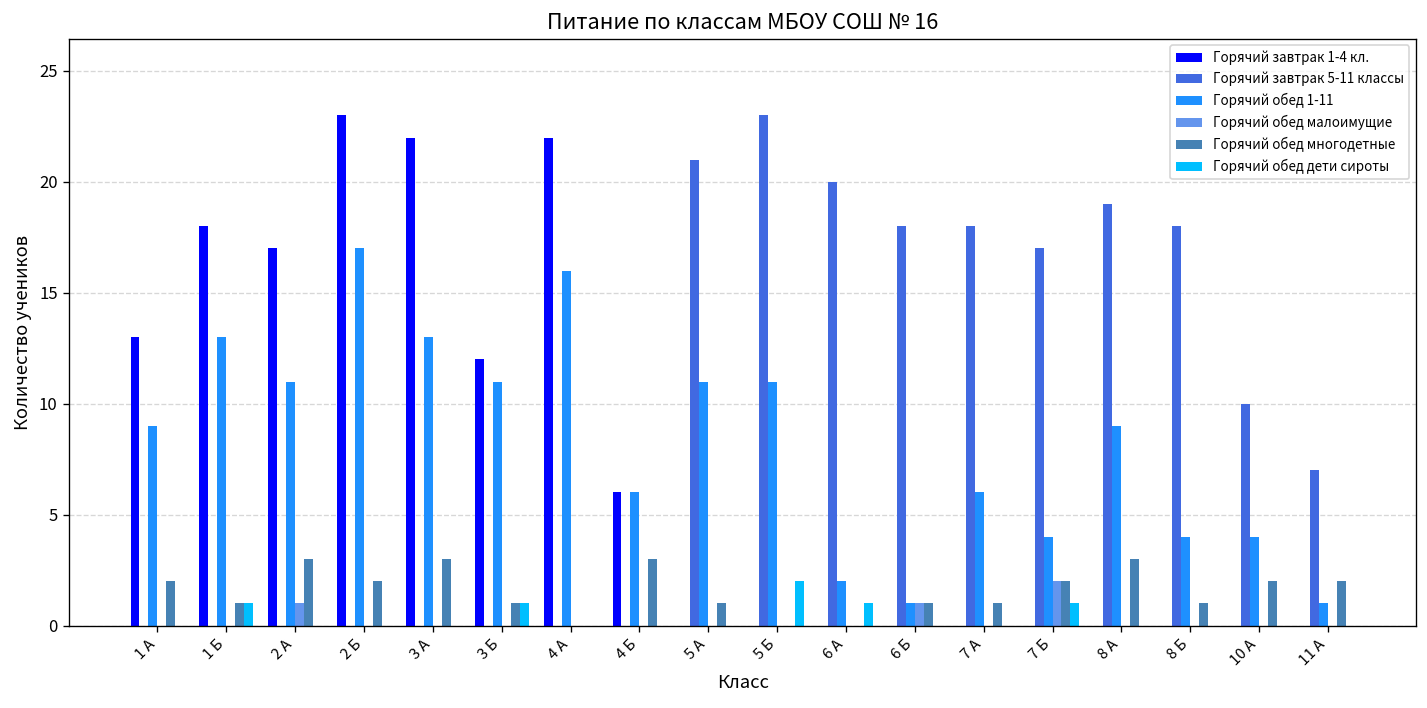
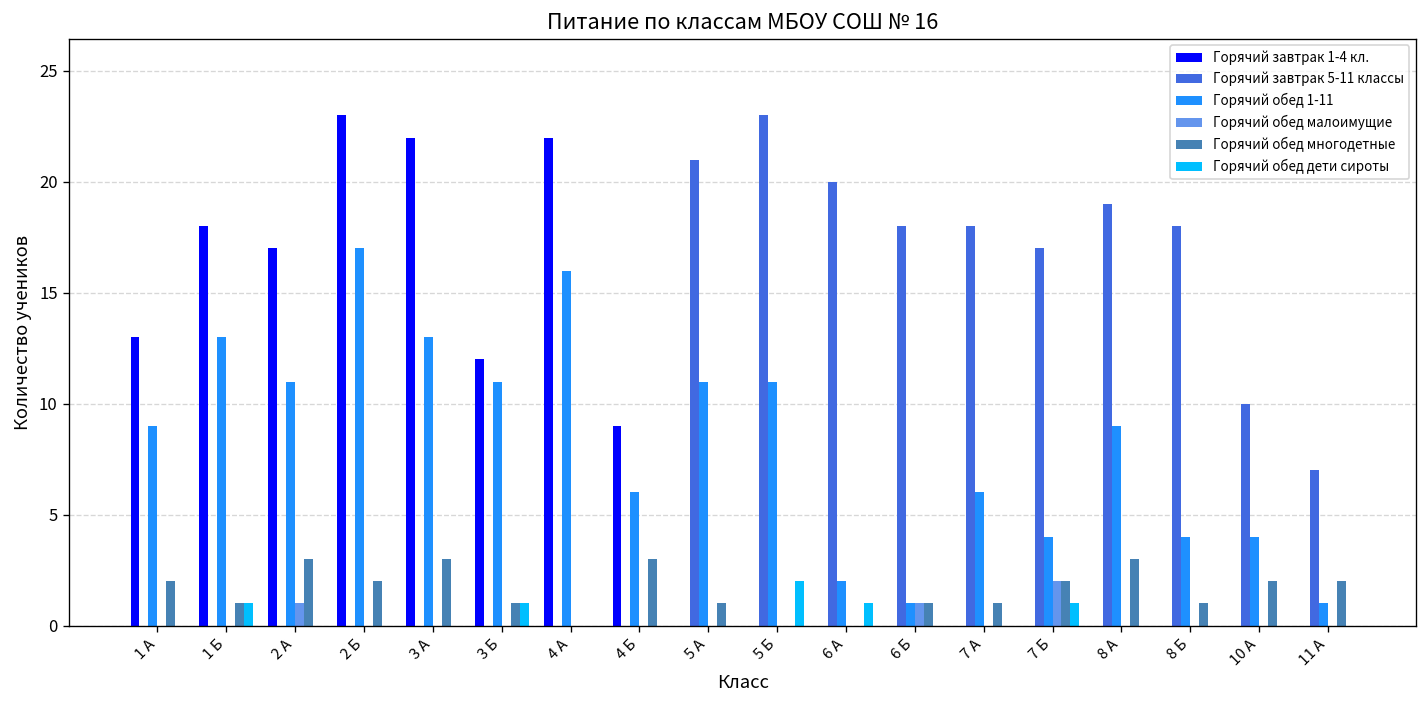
  {
    "Горячий завтрак 1-4 кл.": {
      "1 А": 13,
      "1 Б": 18,
      "2 А": 17,
      "2 Б": 23,
      "3 А": 22,
      "3 Б": 12,
      "4 А": 22,
-     "4 Б": 6,
+     "4 Б": 9,
      "5 А": 0,
      "5 Б": 0,
      "6 А": 0,
      "6 Б": 0,
      "7 А": 0,
      "7 Б": 0,
      "8 А": 0,
      "8 Б": 0,
      "10 А": 0,
      "11 А": 0
    }
  }
